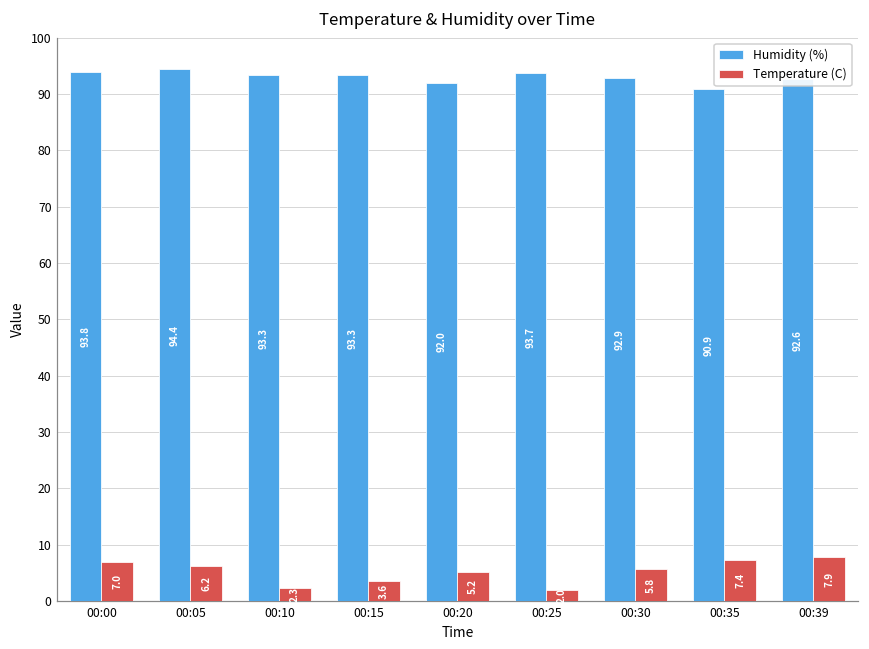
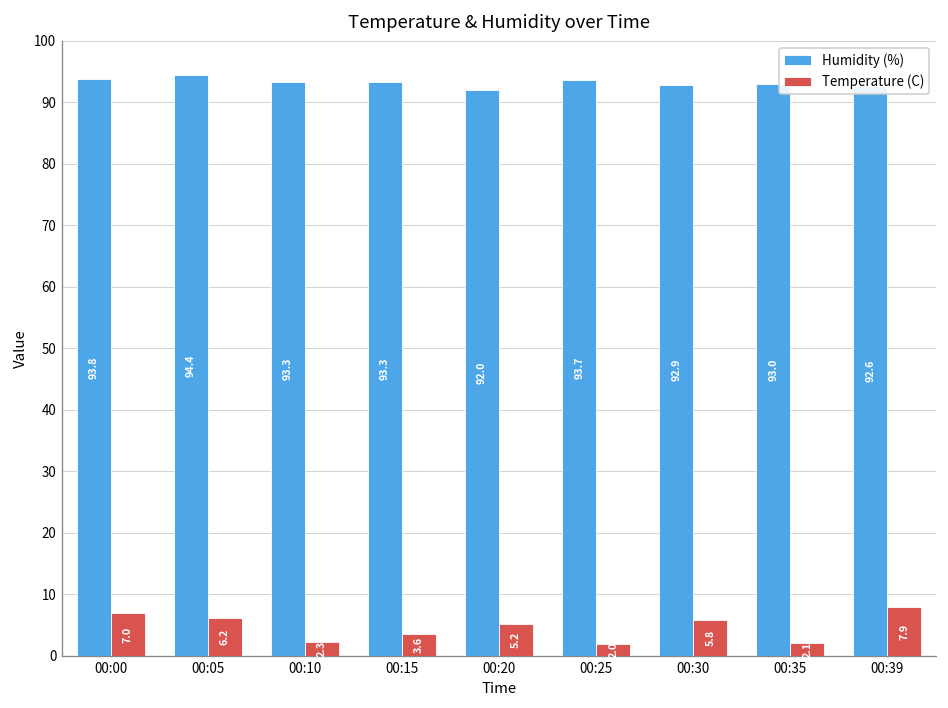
  {
    "Humidity (%)": {
      "00:00": 93.8,
      "00:05": 94.4,
      "00:10": 93.3,
      "00:15": 93.3,
      "00:20": 92.0,
      "00:25": 93.7,
      "00:30": 92.9,
-     "00:35": 90.9
+     "00:35": 93.0
    },
    "Temperature (C)": {
      "00:00": 7.0,
      "00:05": 6.2,
      "00:10": 2.3,
      "00:15": 3.6,
      "00:20": 5.2,
      "00:25": 2.0,
      "00:30": 5.8,
-     "00:35": 7.4,
+     "00:35": 2.1,
      "00:39": 7.9
    }
  }
